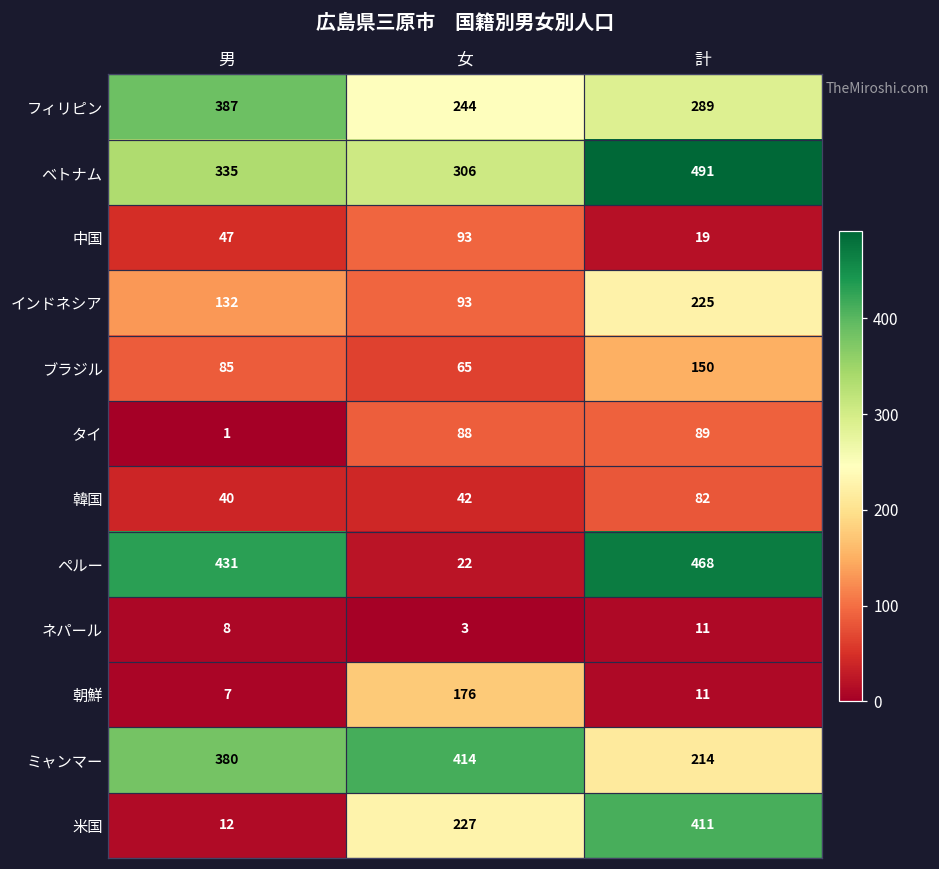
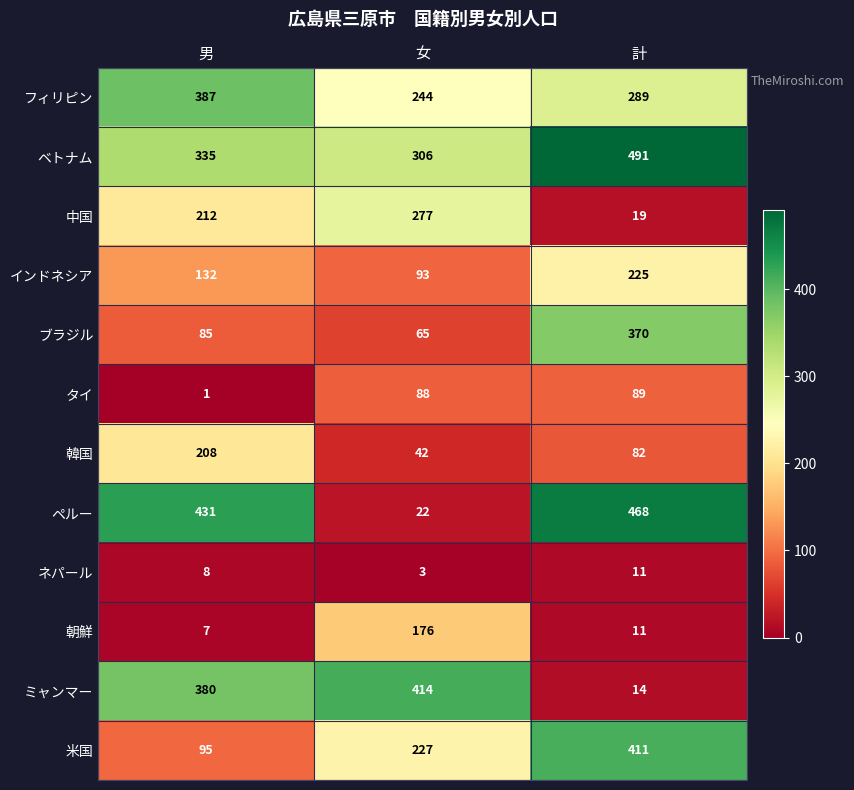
  {
    "フィリピン": {
      "男": 387,
      "女": 244,
      "計": 289
    },
    "ベトナム": {
      "男": 335,
      "女": 306,
      "計": 491
    },
    "中国": {
-     "男": 47,
-     "女": 93,
+     "男": 212,
+     "女": 277,
      "計": 19
    },
    "インドネシア": {
      "男": 132,
      "女": 93,
      "計": 225
    },
    "ブラジル": {
      "男": 85,
      "女": 65,
-     "計": 150
+     "計": 370
    },
    "タイ": {
      "男": 1,
      "女": 88,
      "計": 89
    },
    "韓国": {
-     "男": 40,
+     "男": 208,
      "女": 42,
      "計": 82
    },
    "ペルー": {
      "男": 431,
      "女": 22,
      "計": 468
    },
    "ネパール": {
      "男": 8,
      "女": 3,
      "計": 11
    },
    "朝鮮": {
      "男": 7,
      "女": 176,
      "計": 11
    },
    "ミャンマー": {
      "男": 380,
      "女": 414,
-     "計": 214
+     "計": 14
    },
    "米国": {
-     "男": 12,
+     "男": 95,
      "女": 227,
      "計": 411
    }
  }
